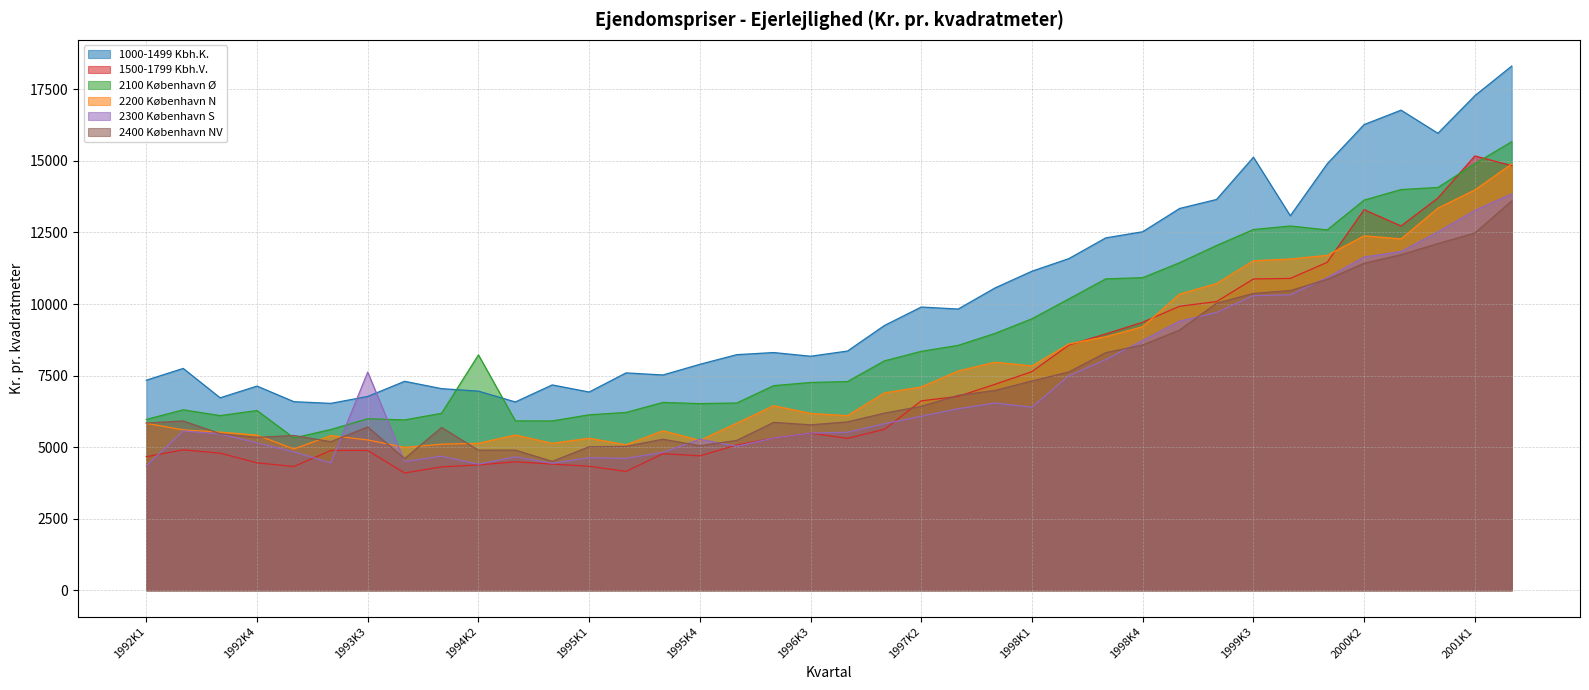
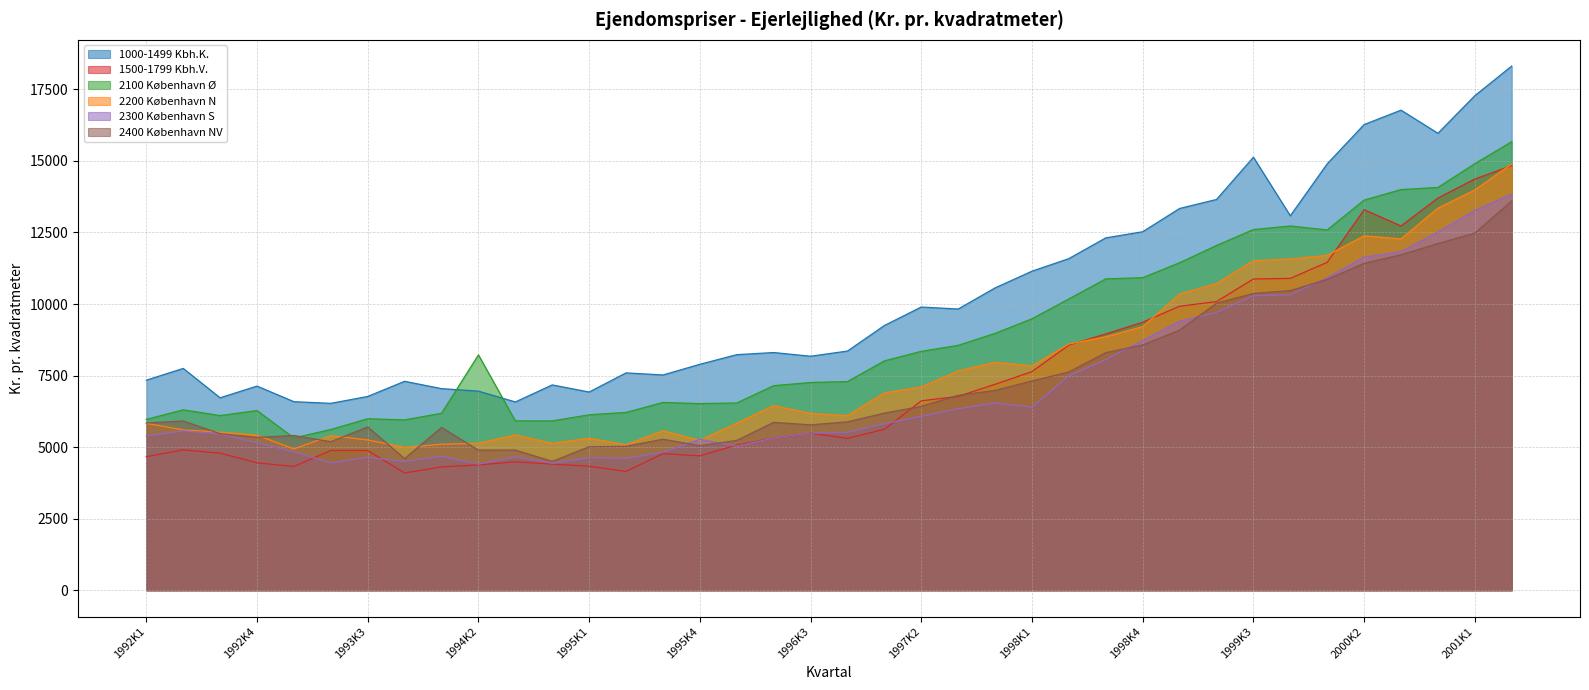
  {
    "1000-1499 Kbh.K.": {
      "1992K1": 7300,
      "1992K4": 7100,
      "1993K3": 6800,
      "1994K2": 7000,
      "1995K1": 6900,
      "1995K4": 7900,
      "1996K3": 8200,
      "1997K2": 9900,
      "1998K1": 11100,
      "1998K4": 12500,
      "1999K3": 15100,
      "2000K2": 16300,
      "2001K1": 17300
    },
    "1500-1799 Kbh.V.": {
      "1992K1": 4700,
      "1992K4": 4500,
      "1993K3": 4900,
      "1995K1": 4300,
      "1995K4": 4700,
      "1997K2": 6600,
      "1998K1": 7600,
      "1998K4": 9400,
      "1999K3": 10900,
      "2000K2": 13300,
-     "2001K1": 15200
+     "2001K1": 14400
    },
    "2100 København Ø": {
      "1992K1": 6000,
      "1992K4": 6300,
      "1993K3": 6000,
      "1994K2": 8200,
      "1995K1": 6100,
      "1995K4": 6500,
      "1996K3": 7300,
      "1997K2": 8300,
      "1998K1": 9500,
      "1998K4": 10900,
      "1999K3": 12600,
      "2000K2": 13600,
      "2001K1": 14900
    },
    "2200 København N": {
      "1993K3": 5300,
      "1994K2": 5100,
      "1995K1": 5300,
      "1996K3": 6200,
      "1997K2": 7100,
      "1998K1": 7800,
      "1998K4": 9200,
      "1999K3": 11500,
      "2000K2": 12400,
      "2001K1": 14000
    },
    "2300 København S": {
-     "1992K1": 4400,
+     "1992K1": 5400,
      "1992K4": 5200,
-     "1993K3": 7600,
+     "1993K3": 4700,
      "1995K1": 4600,
      "1997K2": 6100,
      "1998K1": 6400,
      "1998K4": 8700,
      "2000K2": 11600,
      "2001K1": 13300
    },
    "2400 København NV": {
      "1993K3": 5700,
      "1994K2": 4900,
      "1995K1": 5000,
      "1995K4": 5100,
      "1996K3": 5800,
      "1997K2": 6400,
      "1998K1": 7300,
      "1998K4": 8600,
      "2000K2": 11400,
      "2001K1": 12500
    }
  }
